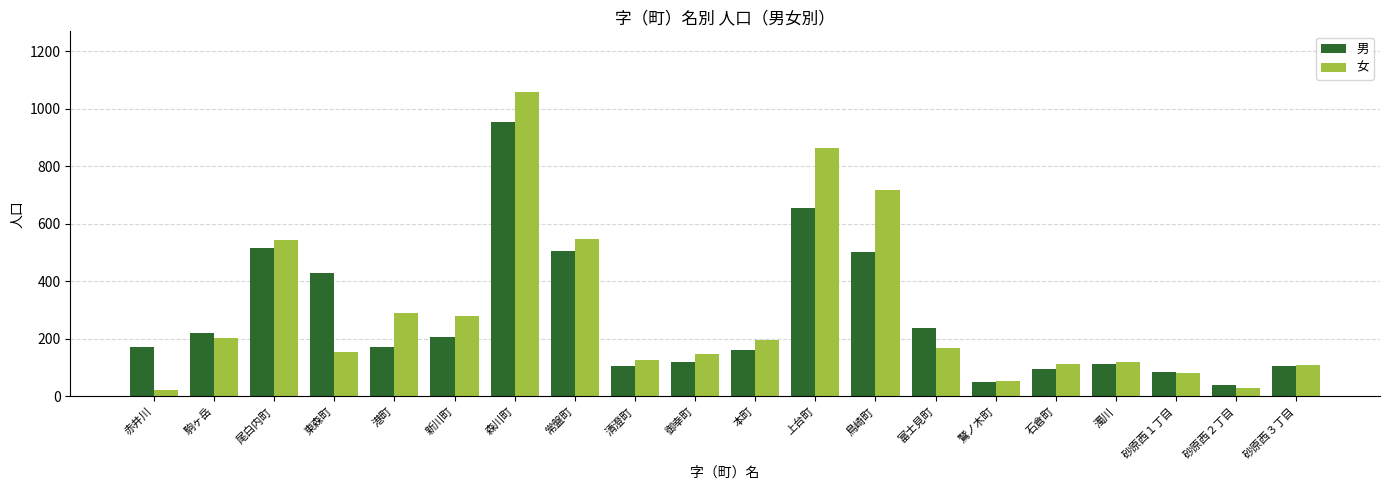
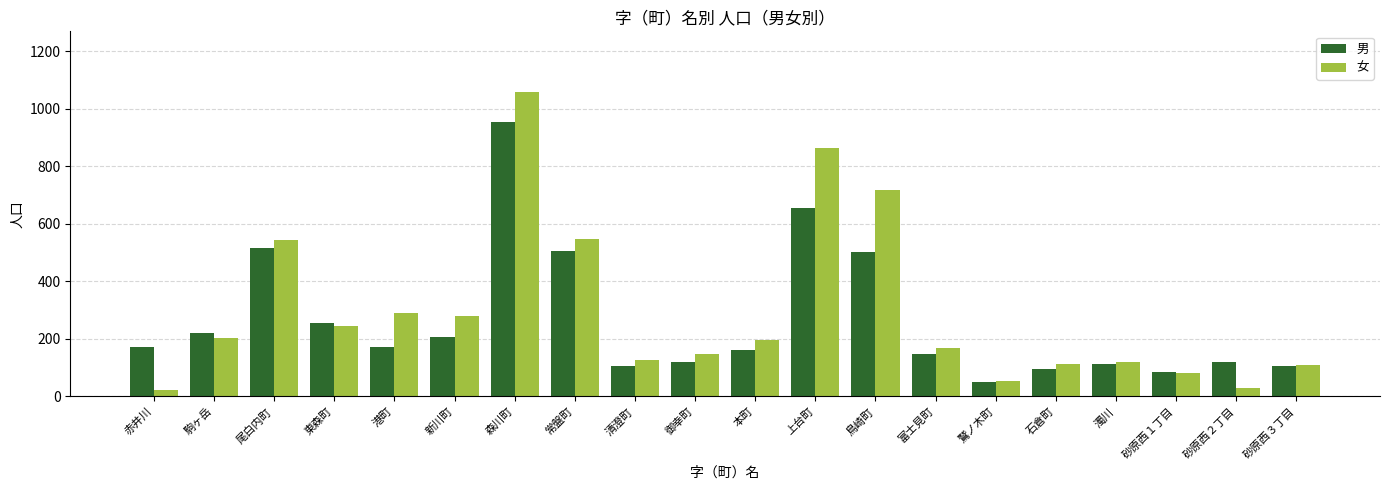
  {
    "男": {
      "赤井川": 170,
      "駒ヶ岳": 220,
      "尾白内町": 520,
-     "東森町": 430,
+     "東森町": 250,
      "港町": 170,
      "新川町": 210,
      "森川町": 960,
      "常盤町": 510,
      "清澄町": 110,
      "御幸町": 120,
      "本町": 160,
      "上台町": 650,
      "鳥崎町": 500,
-     "富士見町": 240,
+     "富士見町": 150,
      "鷲ノ木町": 50,
      "石倉町": 100,
      "濁川": 110,
      "砂原西１丁目": 80,
-     "砂原西２丁目": 40,
+     "砂原西２丁目": 120,
      "砂原西３丁目": 110
    },
    "女": {
      "赤井川": 20,
      "駒ヶ岳": 200,
      "尾白内町": 540,
-     "東森町": 150,
+     "東森町": 250,
      "港町": 290,
      "新川町": 280,
      "森川町": 1060,
      "常盤町": 550,
      "清澄町": 130,
      "御幸町": 150,
      "本町": 200,
      "上台町": 860,
      "鳥崎町": 720,
      "富士見町": 170,
      "鷲ノ木町": 50,
      "石倉町": 110,
      "濁川": 120,
      "砂原西１丁目": 80,
      "砂原西２丁目": 30,
      "砂原西３丁目": 110
    }
  }
